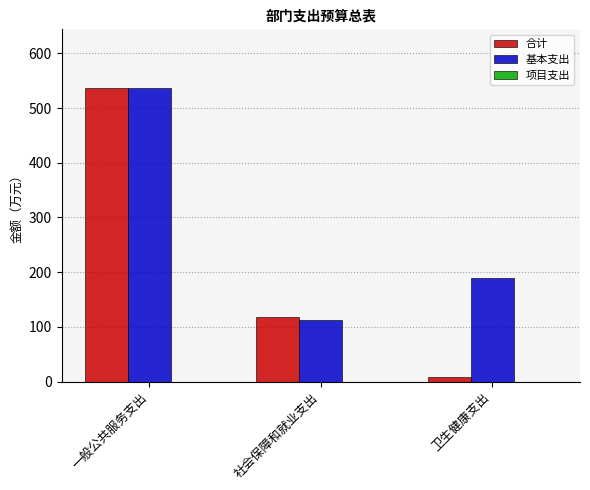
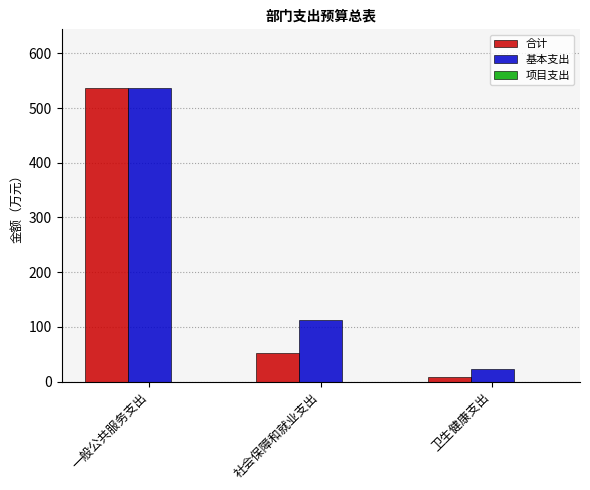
  {
    "合计": {
      "一般公共服务支出": 540,
-     "社会保障和就业支出": 120,
+     "社会保障和就业支出": 50,
      "卫生健康支出": 10
    },
    "基本支出": {
      "一般公共服务支出": 540,
      "社会保障和就业支出": 110,
-     "卫生健康支出": 190
+     "卫生健康支出": 20
    },
    "项目支出": {
      "一般公共服务支出": 0,
      "社会保障和就业支出": 0,
      "卫生健康支出": 0
    }
  }
